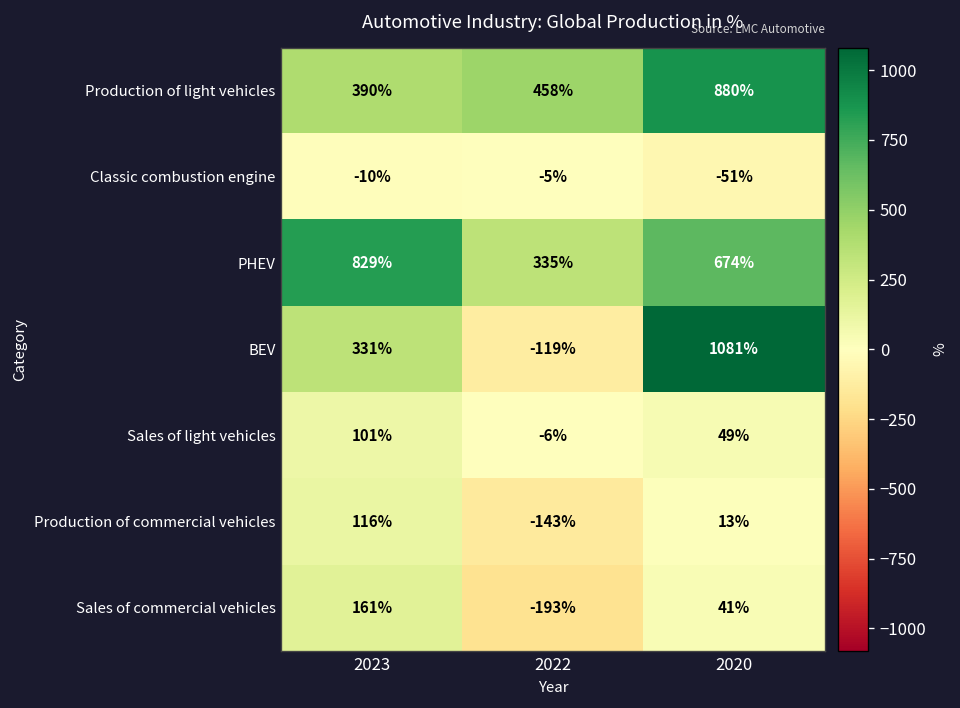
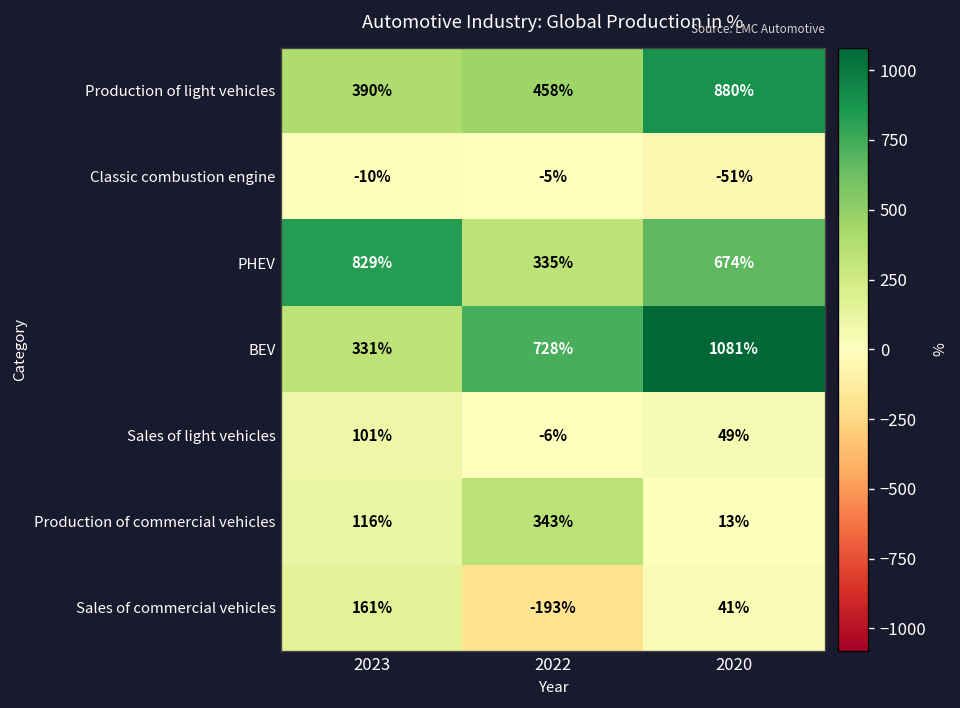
  {
    "Production of light vehicles": {
      "2023": "390%",
      "2022": "458%",
      "2020": "880%"
    },
    "Classic combustion engine": {
      "2023": "-10%",
      "2022": "-5%",
      "2020": "-51%"
    },
    "PHEV": {
      "2023": "829%",
      "2022": "335%",
      "2020": "674%"
    },
    "BEV": {
      "2023": "331%",
-     "2022": "-119%",
+     "2022": "728%",
      "2020": "1081%"
    },
    "Sales of light vehicles": {
      "2023": "101%",
      "2022": "-6%",
      "2020": "49%"
    },
    "Production of commercial vehicles": {
      "2023": "116%",
-     "2022": "-143%",
+     "2022": "343%",
      "2020": "13%"
    },
    "Sales of commercial vehicles": {
      "2023": "161%",
      "2022": "-193%",
      "2020": "41%"
    }
  }
